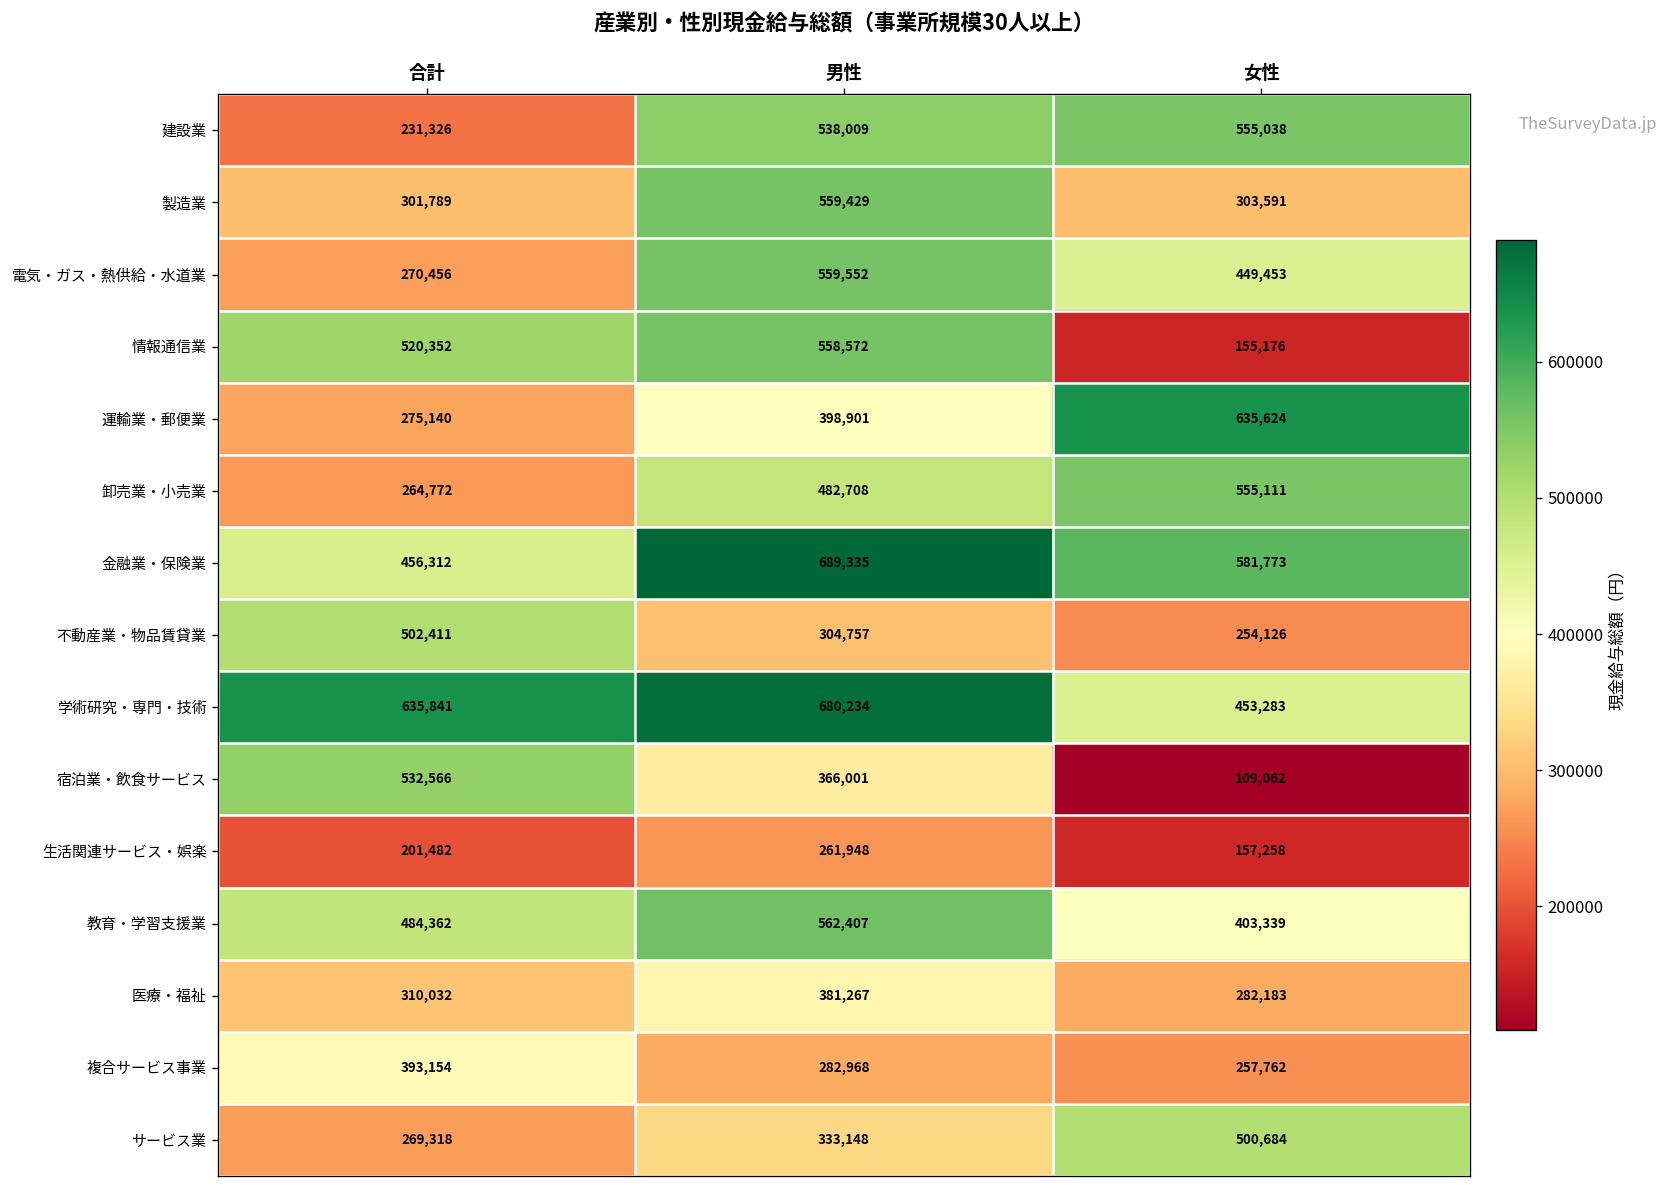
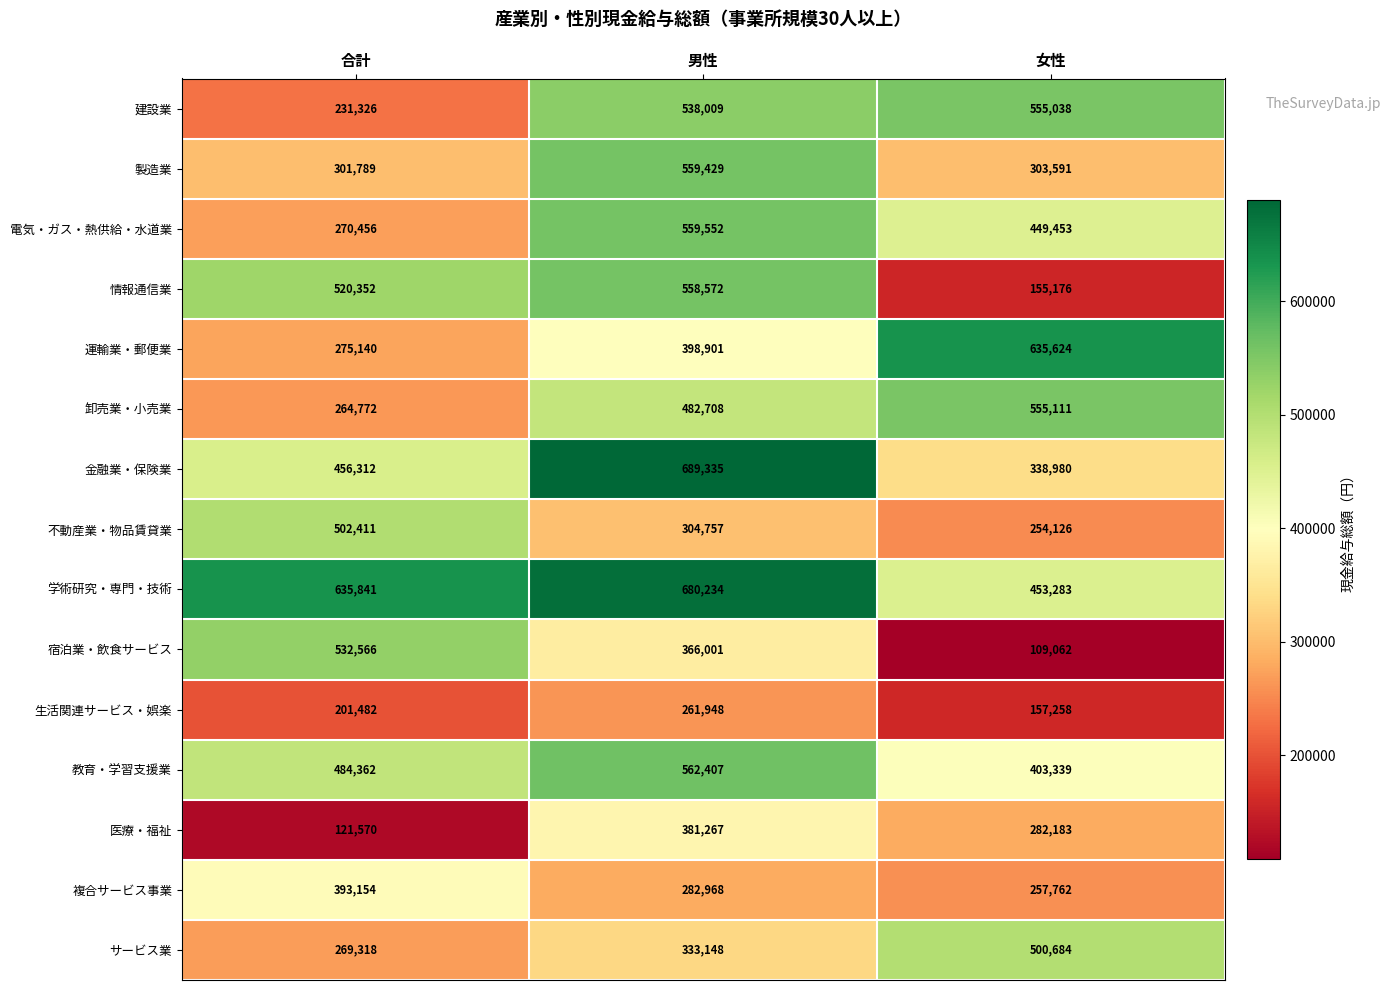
  {
    "建設業": {
      "合計": "231,326",
      "男性": "538,009",
      "女性": "555,038"
    },
    "製造業": {
      "合計": "301,789",
      "男性": "559,429",
      "女性": "303,591"
    },
    "電気・ガス・熱供給・水道業": {
      "合計": "270,456",
      "男性": "559,552",
      "女性": "449,453"
    },
    "情報通信業": {
      "合計": "520,352",
      "男性": "558,572",
      "女性": "155,176"
    },
    "運輸業・郵便業": {
      "合計": "275,140",
      "男性": "398,901",
      "女性": "635,624"
    },
    "卸売業・小売業": {
      "合計": "264,772",
      "男性": "482,708",
      "女性": "555,111"
    },
    "金融業・保険業": {
      "合計": "456,312",
      "男性": "689,335",
-     "女性": "581,773"
+     "女性": "338,980"
    },
    "不動産業・物品賃貸業": {
      "合計": "502,411",
      "男性": "304,757",
      "女性": "254,126"
    },
    "学術研究・専門・技術": {
      "合計": "635,841",
      "男性": "680,234",
      "女性": "453,283"
    },
    "宿泊業・飲食サービス": {
      "合計": "532,566",
      "男性": "366,001",
      "女性": "109,062"
    },
    "生活関連サービス・娯楽": {
      "合計": "201,482",
      "男性": "261,948",
      "女性": "157,258"
    },
    "教育・学習支援業": {
      "合計": "484,362",
      "男性": "562,407",
      "女性": "403,339"
    },
    "医療・福祉": {
-     "合計": "310,032",
+     "合計": "121,570",
      "男性": "381,267",
      "女性": "282,183"
    },
    "複合サービス事業": {
      "合計": "393,154",
      "男性": "282,968",
      "女性": "257,762"
    },
    "サービス業": {
      "合計": "269,318",
      "男性": "333,148",
      "女性": "500,684"
    }
  }
